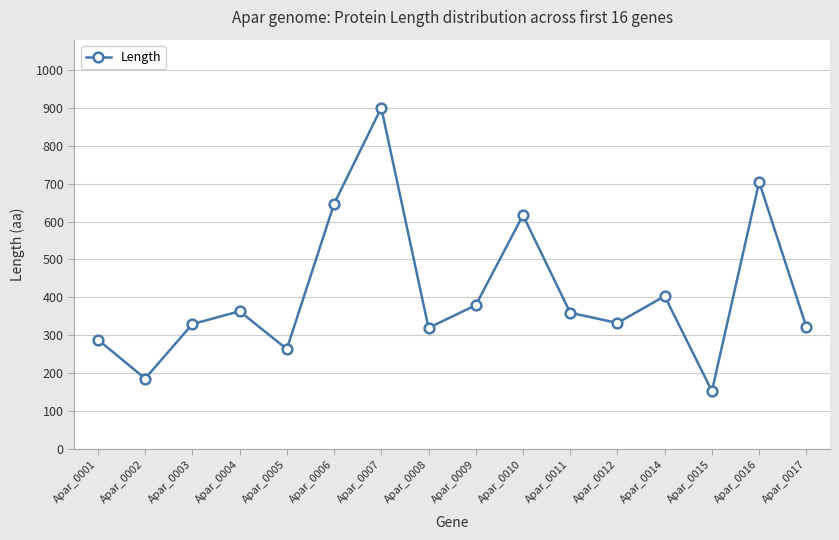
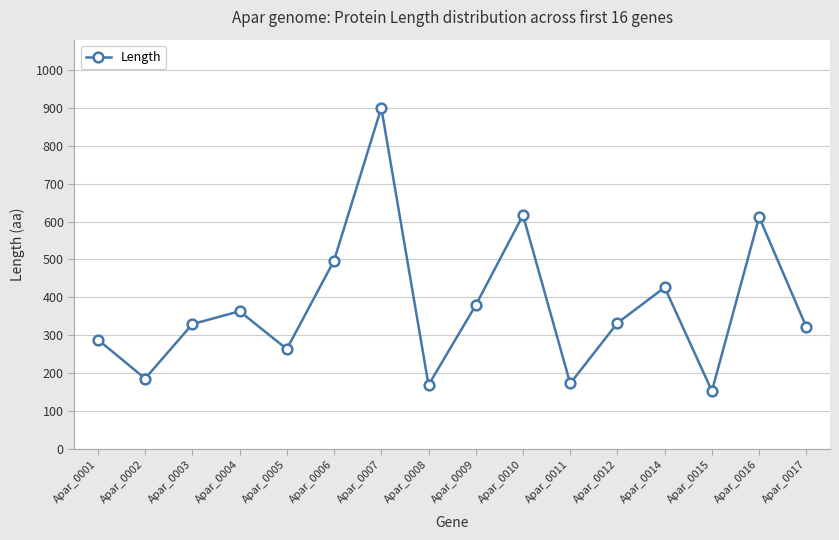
  {
    "Apar_0001": 290,
    "Apar_0002": 190,
    "Apar_0003": 330,
    "Apar_0004": 360,
    "Apar_0005": 260,
-   "Apar_0006": 650,
+   "Apar_0006": 500,
    "Apar_0007": 900,
-   "Apar_0008": 320,
+   "Apar_0008": 170,
    "Apar_0009": 380,
    "Apar_0010": 620,
-   "Apar_0011": 360,
+   "Apar_0011": 170,
    "Apar_0012": 330,
-   "Apar_0014": 400,
+   "Apar_0014": 430,
    "Apar_0015": 150,
-   "Apar_0016": 710,
+   "Apar_0016": 610,
    "Apar_0017": 320
  }
